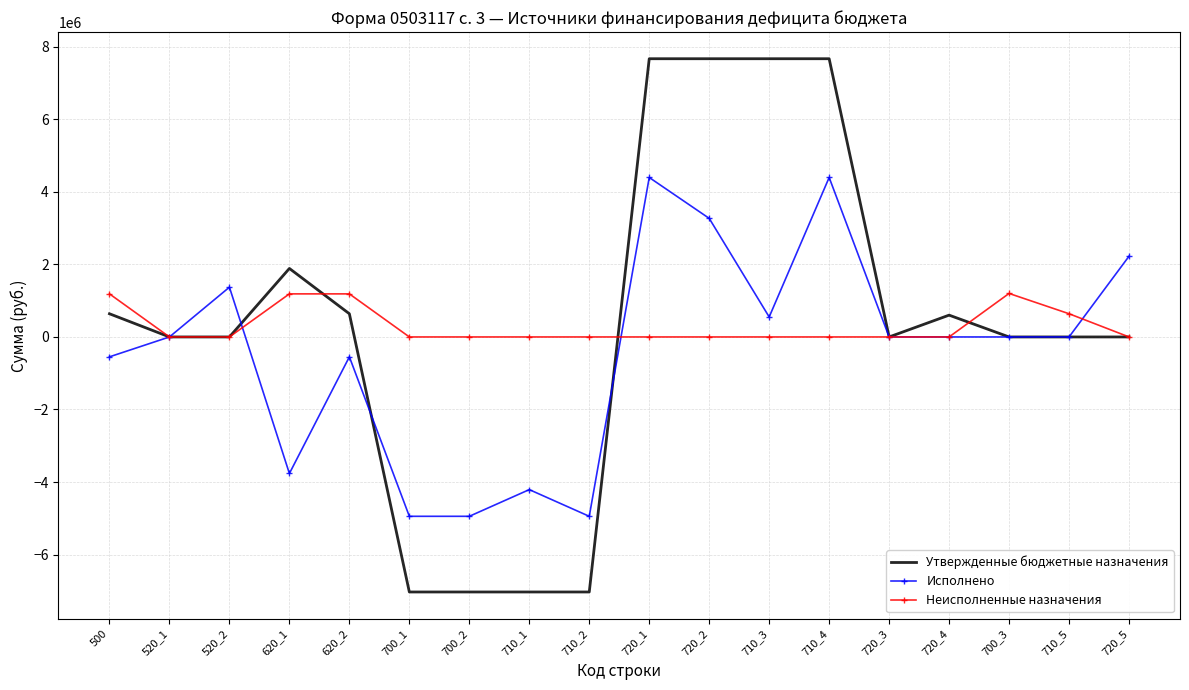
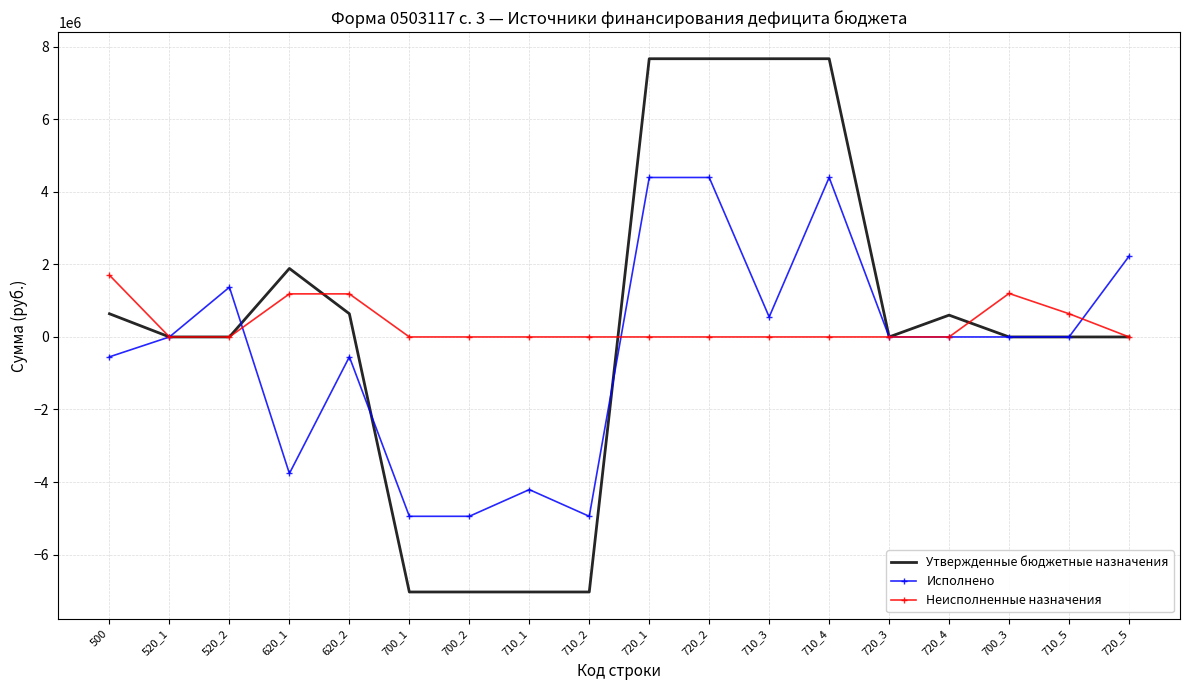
  {
    "Утвержденные бюджетные назначения": {
      "500": 600000,
      "620_1": 1900000,
      "620_2": 600000,
      "700_1": -7000000,
      "700_2": -7000000,
      "710_1": -7000000,
      "710_2": -7000000,
      "720_1": 7700000,
      "720_2": 7700000,
      "710_3": 7700000,
      "710_4": 7700000,
      "720_4": 600000
    },
    "Исполнено": {
      "500": -500000,
      "520_2": 1400000,
      "620_1": -3800000,
      "620_2": -500000,
      "700_1": -4900000,
      "700_2": -4900000,
      "710_1": -4200000,
      "710_2": -4900000,
      "720_1": 4400000,
-     "720_2": 3300000,
+     "720_2": 4400000,
      "710_3": 600000,
      "710_4": 4400000,
      "720_5": 2200000
    },
    "Неисполненные назначения": {
-     "500": 1200000,
+     "500": 1700000,
      "620_1": 1200000,
      "620_2": 1200000,
      "700_1": 0,
      "700_2": 0,
      "710_1": 0,
      "710_2": 0,
      "720_1": 0,
      "720_2": 0,
      "710_3": 0,
      "710_4": 0,
      "700_3": 1200000,
      "710_5": 600000
    }
  }
